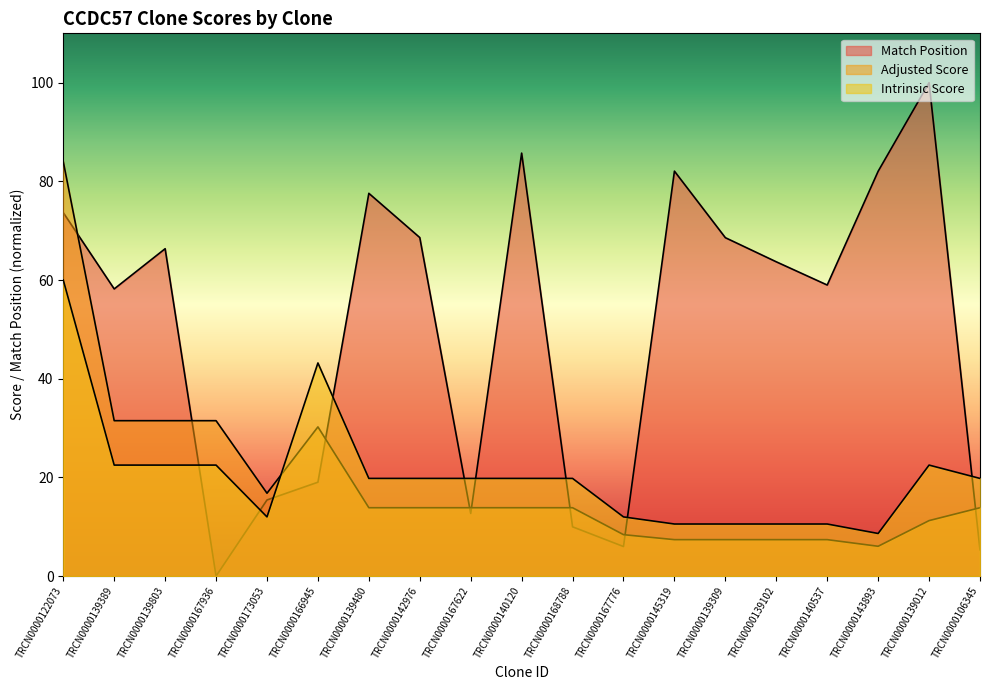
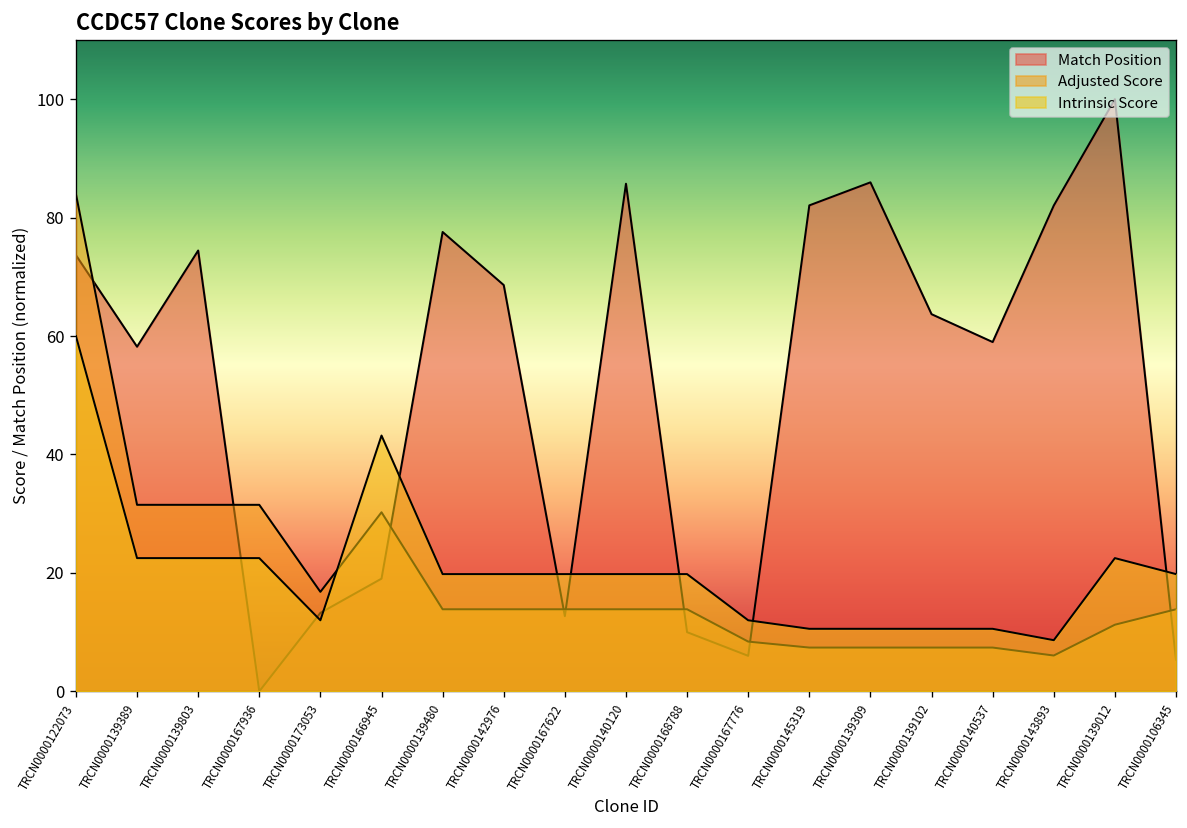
  {
    "Match Position": {
      "TRCN0000122073": 74,
      "TRCN0000139389": 58,
-     "TRCN0000139803": 66,
+     "TRCN0000139803": 74,
      "TRCN0000167936": 0,
-     "TRCN0000173053": 15,
+     "TRCN0000173053": 13,
      "TRCN0000166945": 19,
      "TRCN0000139480": 78,
      "TRCN0000142976": 69,
      "TRCN0000167622": 13,
      "TRCN0000140120": 86,
      "TRCN0000168788": 10,
      "TRCN0000167776": 6,
      "TRCN0000145319": 82,
-     "TRCN0000139309": 69,
+     "TRCN0000139309": 86,
      "TRCN0000139102": 64,
      "TRCN0000140537": 59,
      "TRCN0000143893": 82,
      "TRCN0000106345": 5
    }
  }
